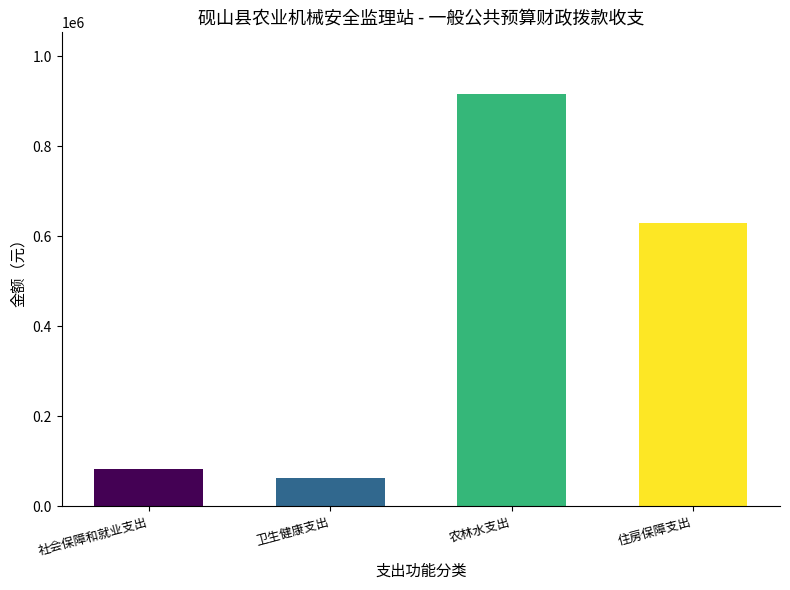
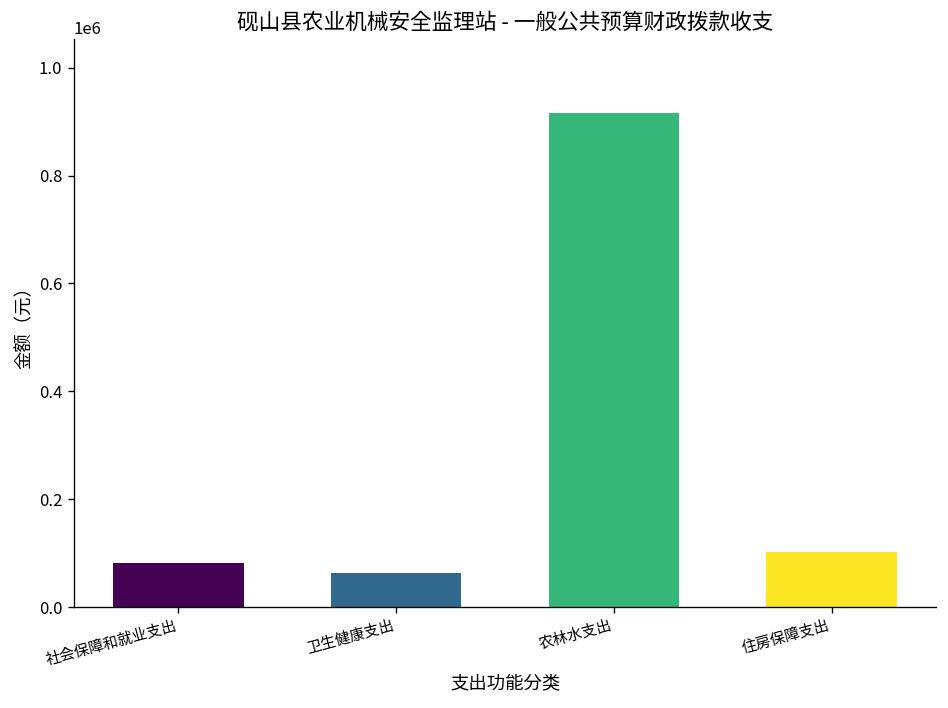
  {
    "社会保障和就业支出": 80000,
    "卫生健康支出": 60000,
    "农林水支出": 920000,
-   "住房保障支出": 630000
+   "住房保障支出": 100000
  }
